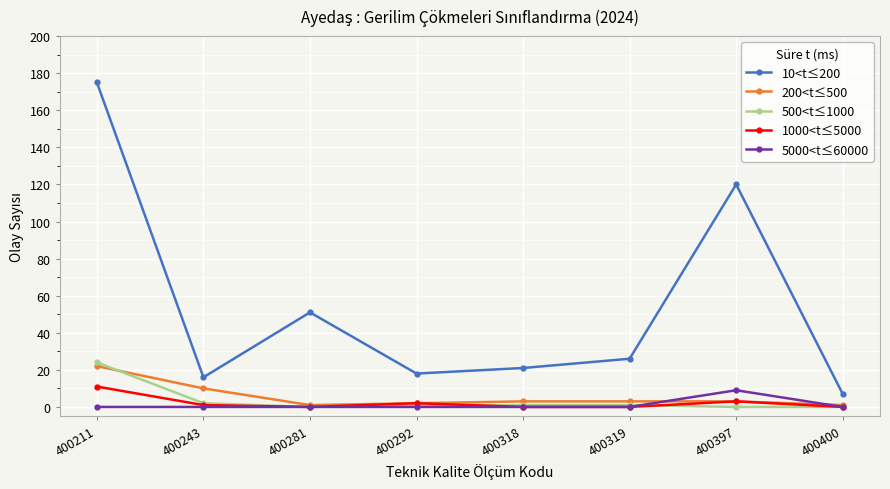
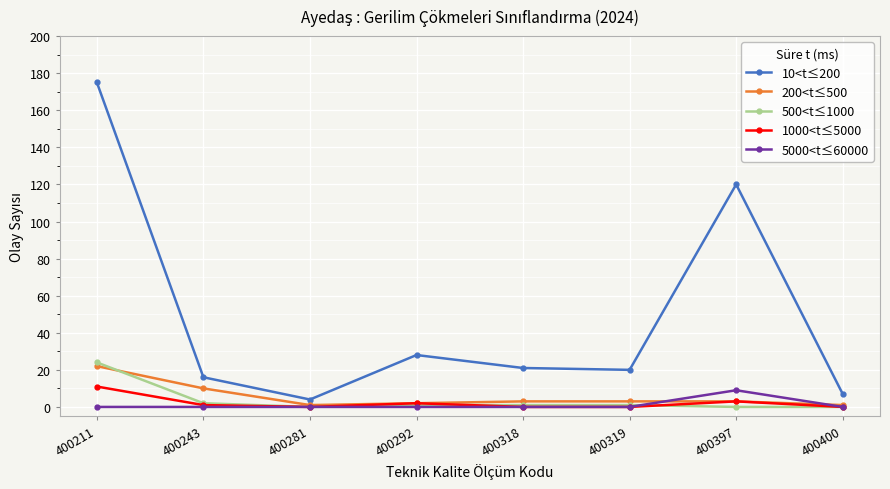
  {
    "10<t≤200": {
      "400211": 175,
      "400243": 16,
-     "400281": 51,
-     "400292": 18,
+     "400281": 4,
+     "400292": 28,
      "400318": 21,
-     "400319": 26,
+     "400319": 20,
      "400397": 120,
      "400400": 7
    },
    "200<t≤500": {
      "400211": 22,
      "400243": 10,
      "400318": 3,
      "400319": 3
    },
    "500<t≤1000": {
      "400211": 24,
      "400397": 0
    },
    "1000<t≤5000": {
      "400211": 11
    },
    "5000<t≤60000": {
      "400211": 0,
      "400397": 9
    }
  }
